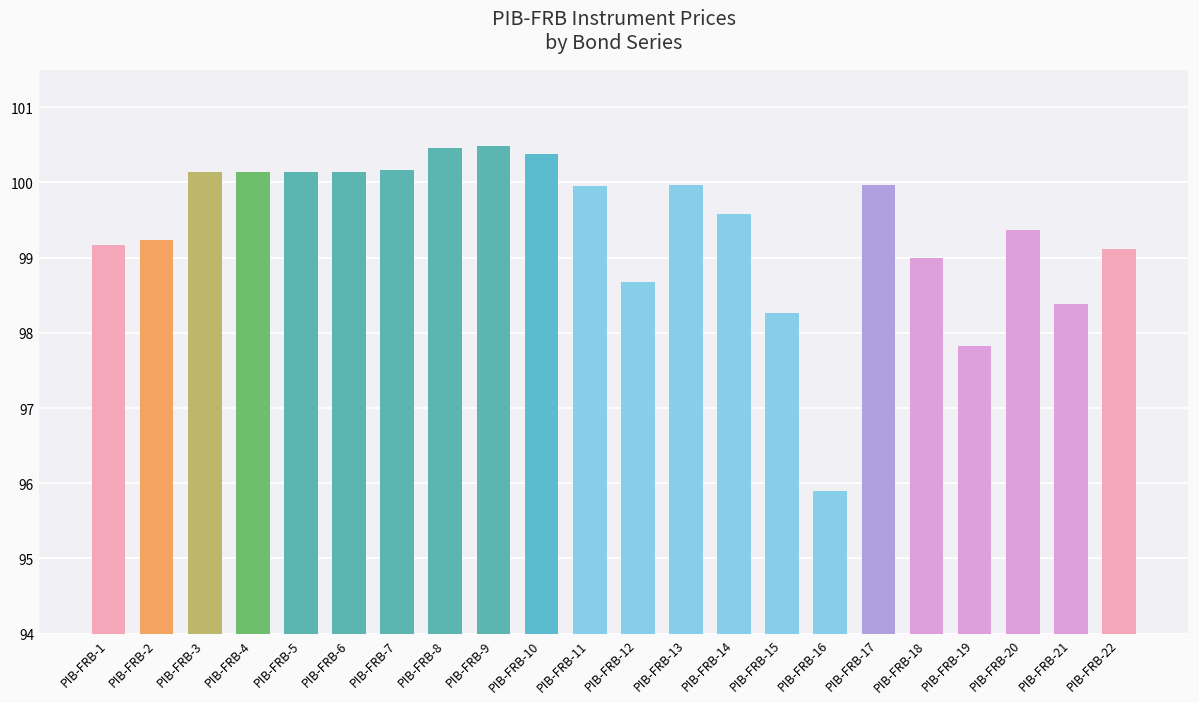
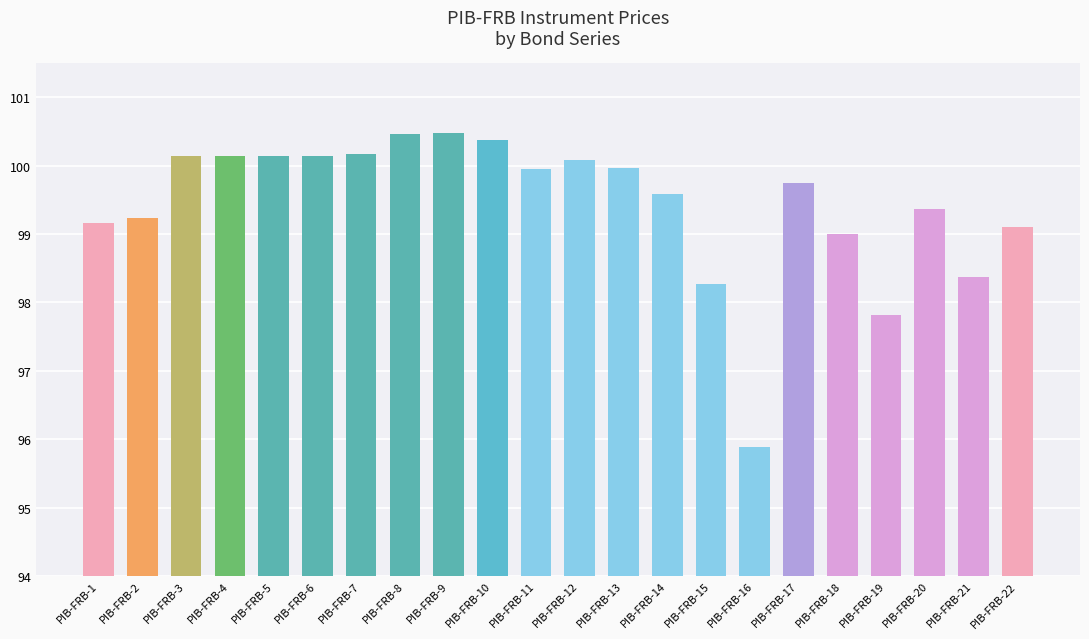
  {
    "PIB-FRB-1": 99.2,
    "PIB-FRB-2": 99.2,
    "PIB-FRB-3": 100.1,
    "PIB-FRB-4": 100.1,
    "PIB-FRB-5": 100.1,
    "PIB-FRB-6": 100.1,
    "PIB-FRB-7": 100.2,
    "PIB-FRB-8": 100.5,
    "PIB-FRB-9": 100.5,
    "PIB-FRB-10": 100.4,
    "PIB-FRB-11": 100.0,
-   "PIB-FRB-12": 98.7,
+   "PIB-FRB-12": 100.1,
    "PIB-FRB-13": 100.0,
    "PIB-FRB-14": 99.6,
    "PIB-FRB-15": 98.3,
    "PIB-FRB-16": 95.9,
-   "PIB-FRB-17": 100.0,
+   "PIB-FRB-17": 99.8,
    "PIB-FRB-18": 99.0,
    "PIB-FRB-19": 97.8,
    "PIB-FRB-20": 99.4,
    "PIB-FRB-21": 98.4,
    "PIB-FRB-22": 99.1
  }
